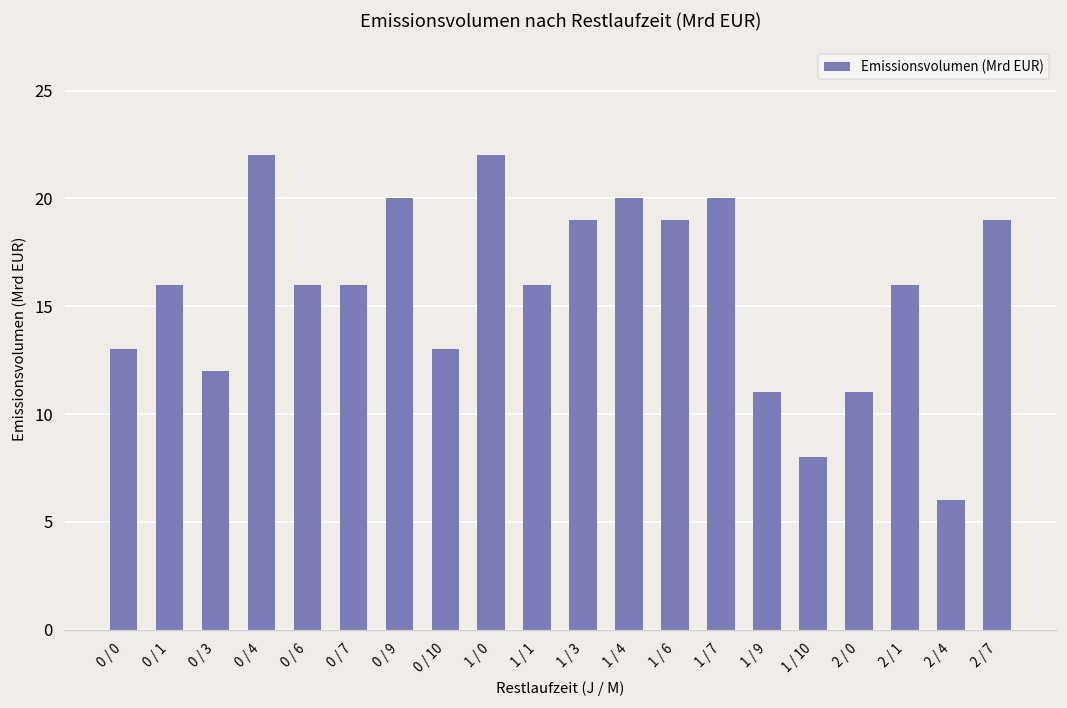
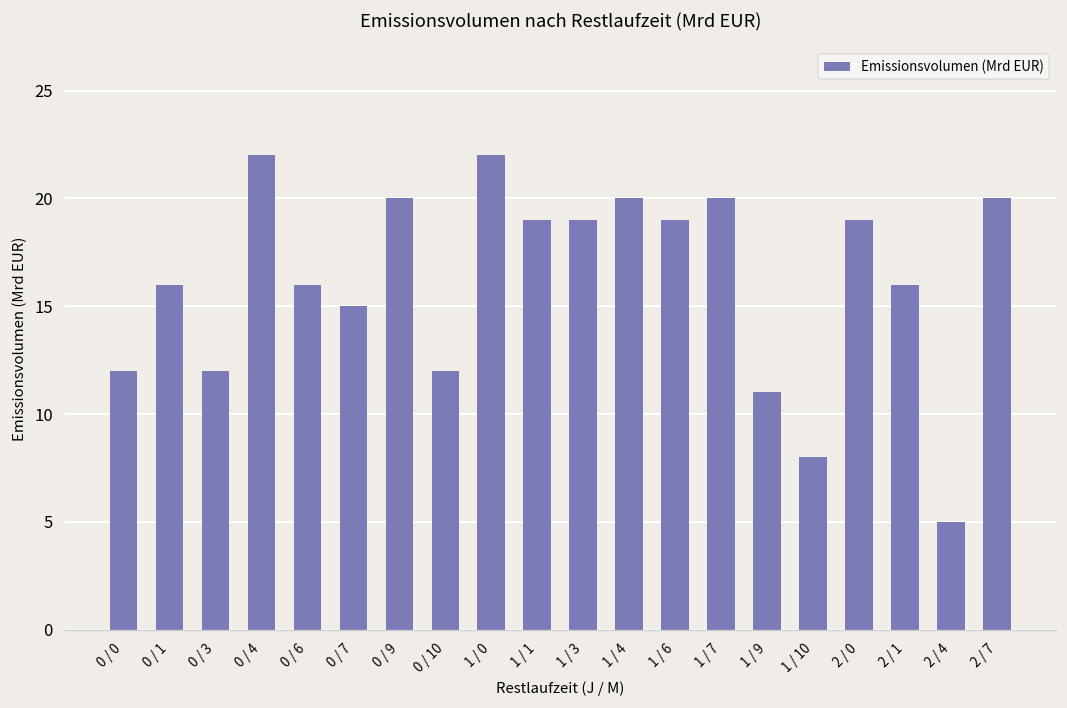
  {
-   "0 / 0": 13,
+   "0 / 0": 12,
    "0 / 1": 16,
    "0 / 3": 12,
    "0 / 4": 22,
    "0 / 6": 16,
-   "0 / 7": 16,
+   "0 / 7": 15,
    "0 / 9": 20,
-   "0 / 10": 13,
+   "0 / 10": 12,
    "1 / 0": 22,
-   "1 / 1": 16,
+   "1 / 1": 19,
    "1 / 3": 19,
    "1 / 4": 20,
    "1 / 6": 19,
    "1 / 7": 20,
    "1 / 9": 11,
    "1 / 10": 8,
-   "2 / 0": 11,
+   "2 / 0": 19,
    "2 / 1": 16,
-   "2 / 4": 6,
-   "2 / 7": 19
+   "2 / 4": 5,
+   "2 / 7": 20
  }
